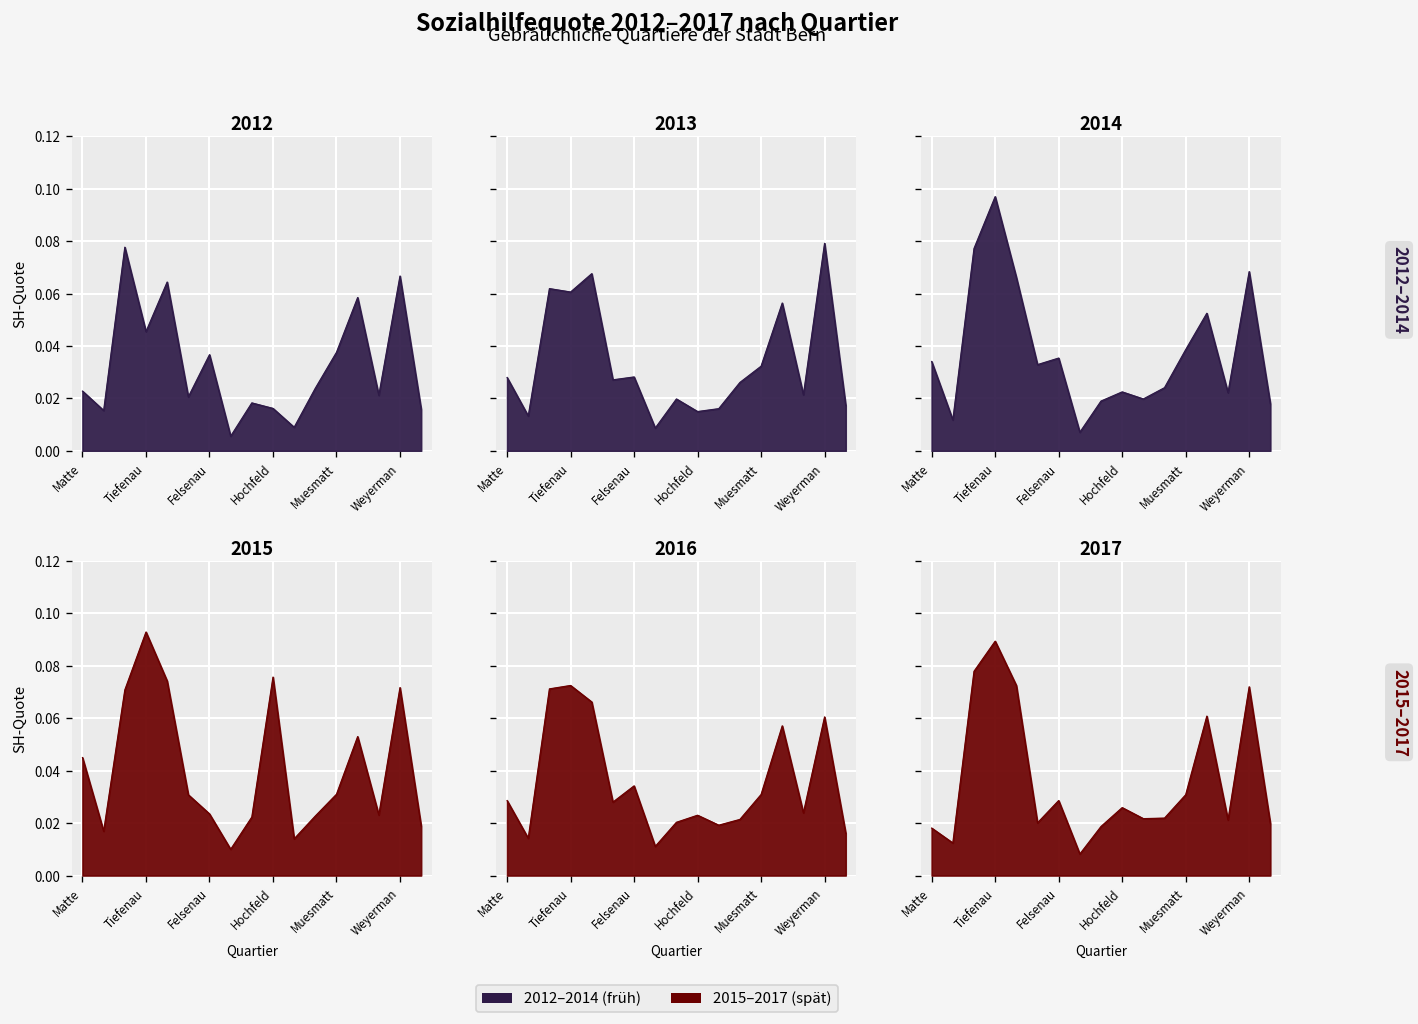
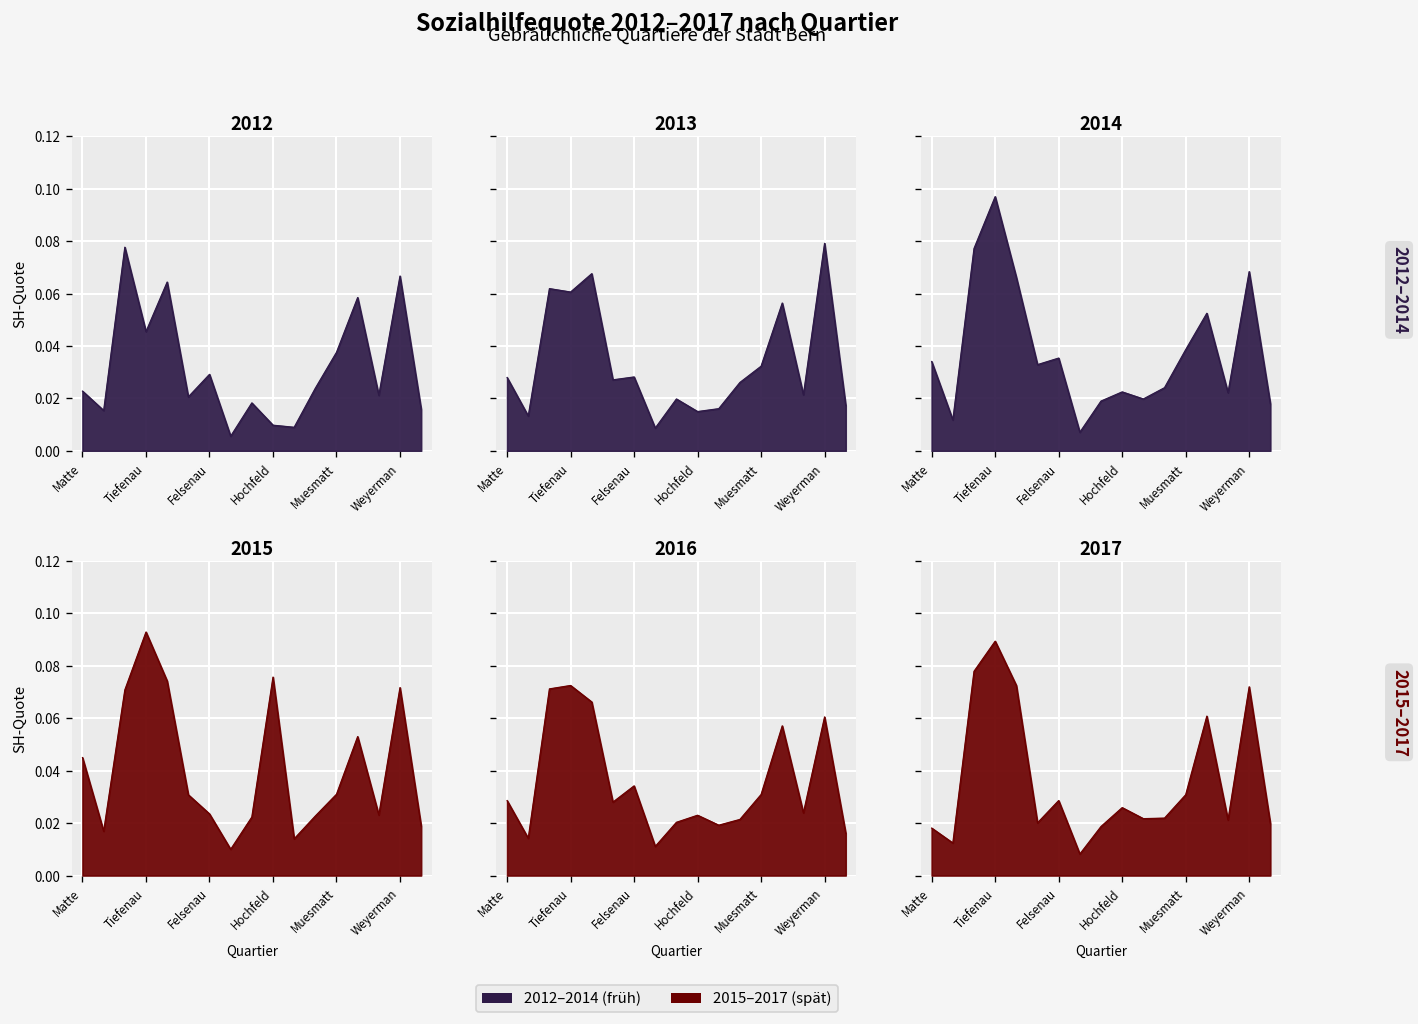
  {
    "2012": {
      "Matte": 0.023,
      "Tiefenau": 0.046,
-     "Felsenau": 0.037,
-     "Hochfeld": 0.016,
+     "Felsenau": 0.029,
+     "Hochfeld": 0.010,
      "Muesmatt": 0.038,
      "Weyerman": 0.067
    },
    "2015": {
      "Matte": 0.045,
      "Tiefenau": 0.093,
      "Felsenau": 0.024,
      "Hochfeld": 0.076,
      "Muesmatt": 0.031,
      "Weyerman": 0.072
    }
  }
